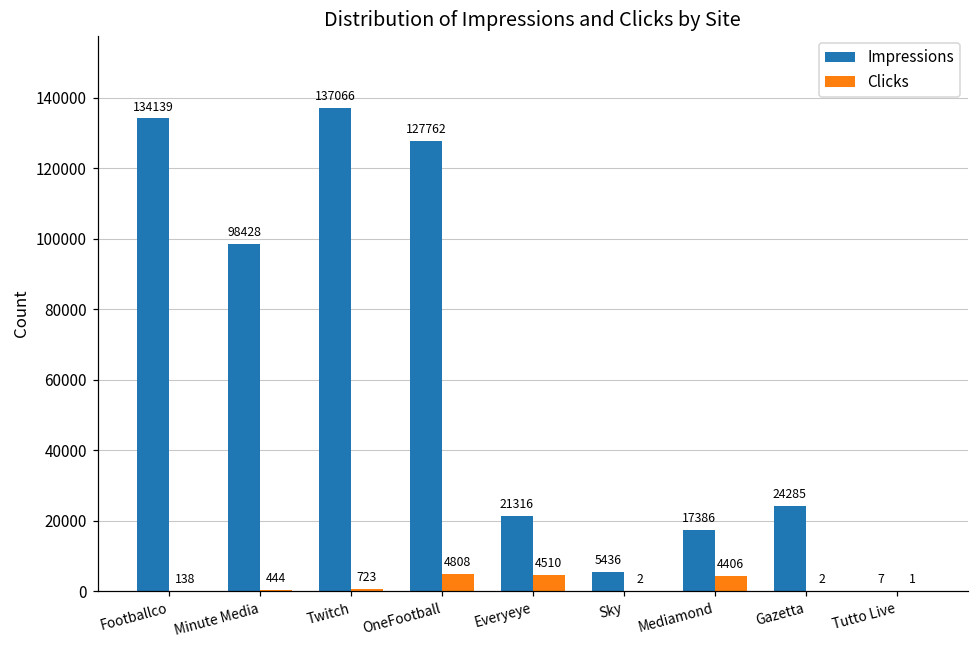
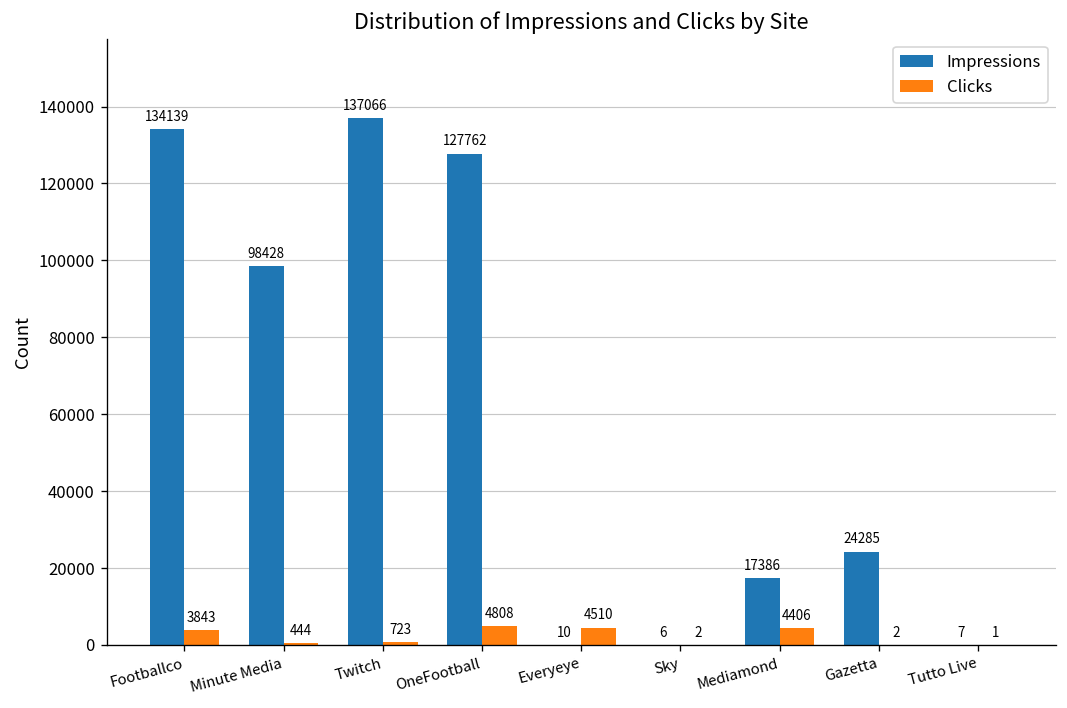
  {
    "Impressions": {
      "Footballco": 134139,
      "Minute Media": 98428,
      "Twitch": 137066,
      "OneFootball": 127762,
-     "Everyeye": 21316,
-     "Sky": 5436,
+     "Everyeye": 10,
+     "Sky": 6,
      "Mediamond": 17386,
      "Gazetta": 24285,
      "Tutto Live": 7
    },
    "Clicks": {
-     "Footballco": 138,
+     "Footballco": 3843,
      "Minute Media": 444,
      "Twitch": 723,
      "OneFootball": 4808,
      "Everyeye": 4510,
      "Sky": 2,
      "Mediamond": 4406,
      "Gazetta": 2,
      "Tutto Live": 1
    }
  }
